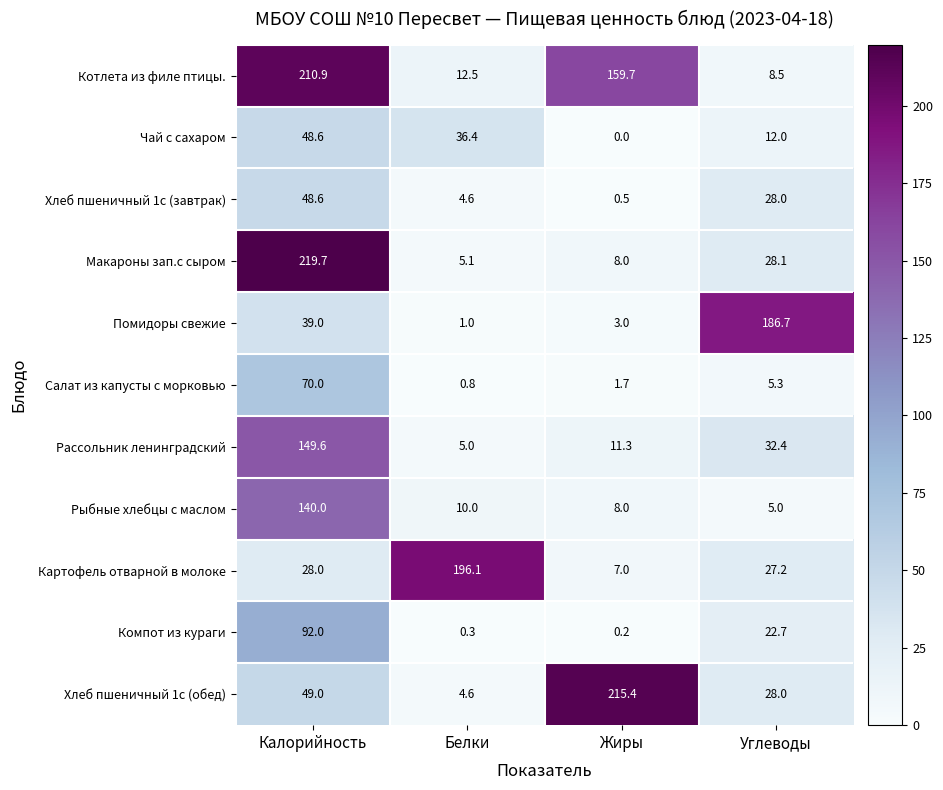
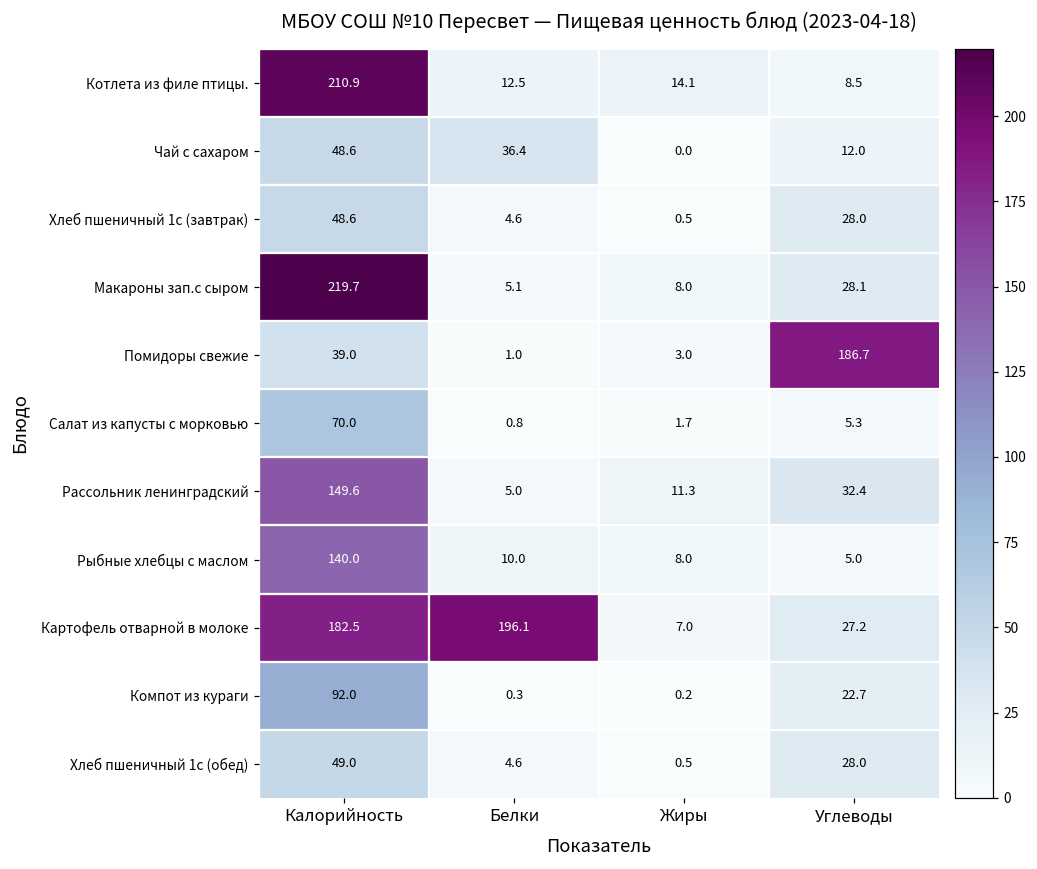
  {
    "Котлета из филе птицы.": {
      "Калорийность": 210.9,
      "Белки": 12.5,
-     "Жиры": 159.7,
+     "Жиры": 14.1,
      "Углеводы": 8.5
    },
    "Чай с сахаром": {
      "Калорийность": 48.6,
      "Белки": 36.4,
      "Жиры": 0.0,
      "Углеводы": 12.0
    },
    "Хлеб пшеничный 1с (завтрак)": {
      "Калорийность": 48.6,
      "Белки": 4.6,
      "Жиры": 0.5,
      "Углеводы": 28.0
    },
    "Макароны зап.с сыром": {
      "Калорийность": 219.7,
      "Белки": 5.1,
      "Жиры": 8.0,
      "Углеводы": 28.1
    },
    "Помидоры свежие": {
      "Калорийность": 39.0,
      "Белки": 1.0,
      "Жиры": 3.0,
      "Углеводы": 186.7
    },
    "Салат из капусты с морковью": {
      "Калорийность": 70.0,
      "Белки": 0.8,
      "Жиры": 1.7,
      "Углеводы": 5.3
    },
    "Рассольник ленинградский": {
      "Калорийность": 149.6,
      "Белки": 5.0,
      "Жиры": 11.3,
      "Углеводы": 32.4
    },
    "Рыбные хлебцы с маслом": {
      "Калорийность": 140.0,
      "Белки": 10.0,
      "Жиры": 8.0,
      "Углеводы": 5.0
    },
    "Картофель отварной в молоке": {
-     "Калорийность": 28.0,
+     "Калорийность": 182.5,
      "Белки": 196.1,
      "Жиры": 7.0,
      "Углеводы": 27.2
    },
    "Компот из кураги": {
      "Калорийность": 92.0,
      "Белки": 0.3,
      "Жиры": 0.2,
      "Углеводы": 22.7
    },
    "Хлеб пшеничный 1с (обед)": {
      "Калорийность": 49.0,
      "Белки": 4.6,
-     "Жиры": 215.4,
+     "Жиры": 0.5,
      "Углеводы": 28.0
    }
  }
